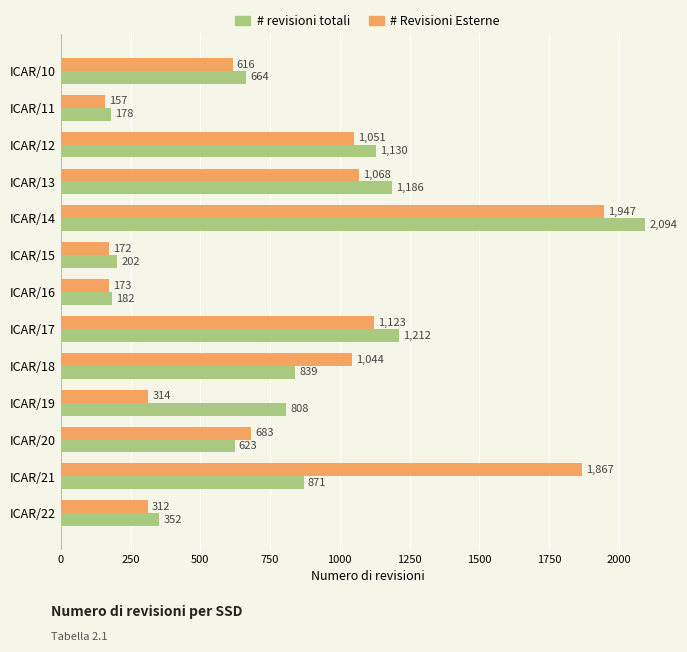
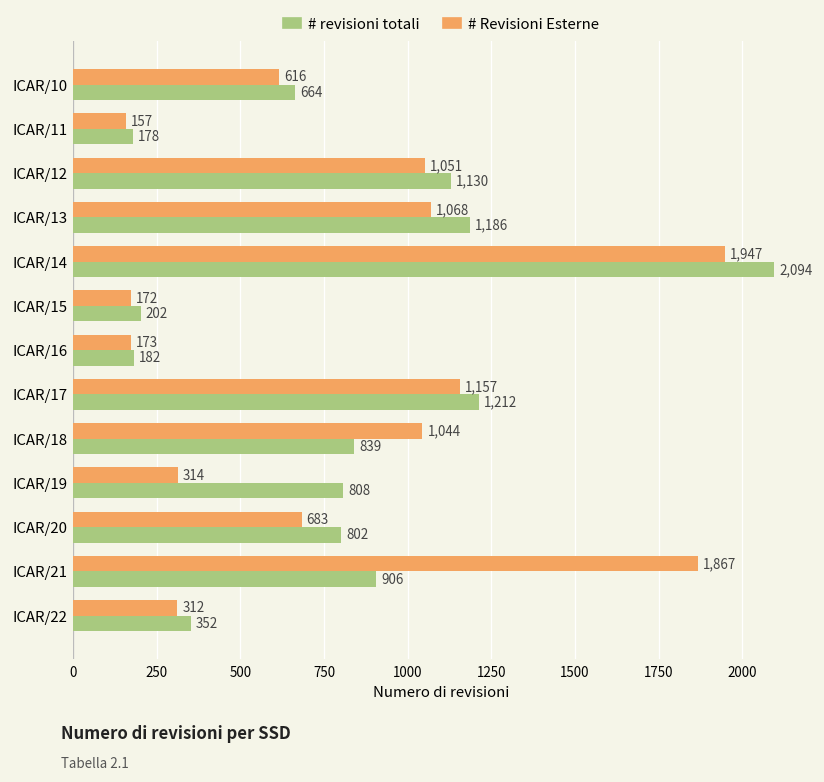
  {
    "# revisioni totali": {
      "ICAR/10": "664",
      "ICAR/11": "178",
      "ICAR/12": "1,130",
      "ICAR/13": "1,186",
      "ICAR/14": "2,094",
      "ICAR/15": "202",
      "ICAR/16": "182",
      "ICAR/17": "1,212",
      "ICAR/18": "839",
      "ICAR/19": "808",
-     "ICAR/20": "623",
-     "ICAR/21": "871",
+     "ICAR/20": "802",
+     "ICAR/21": "906",
      "ICAR/22": "352"
    },
    "# Revisioni Esterne": {
      "ICAR/10": "616",
      "ICAR/11": "157",
      "ICAR/12": "1,051",
      "ICAR/13": "1,068",
      "ICAR/14": "1,947",
      "ICAR/15": "172",
      "ICAR/16": "173",
-     "ICAR/17": "1,123",
+     "ICAR/17": "1,157",
      "ICAR/18": "1,044",
      "ICAR/19": "314",
      "ICAR/20": "683",
      "ICAR/21": "1,867",
      "ICAR/22": "312"
    }
  }
